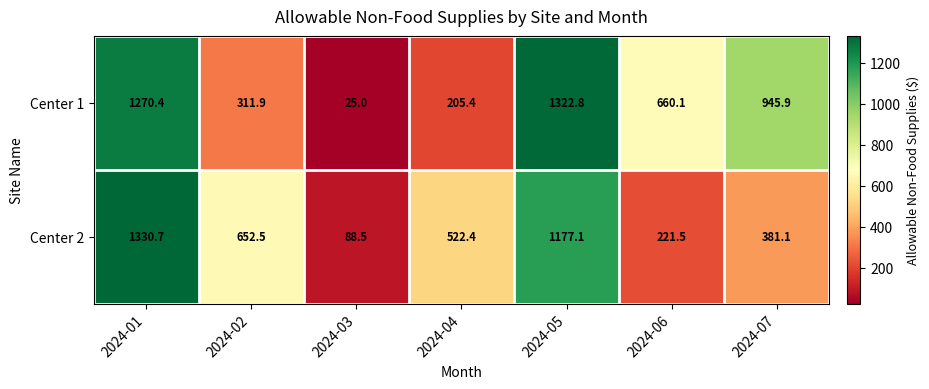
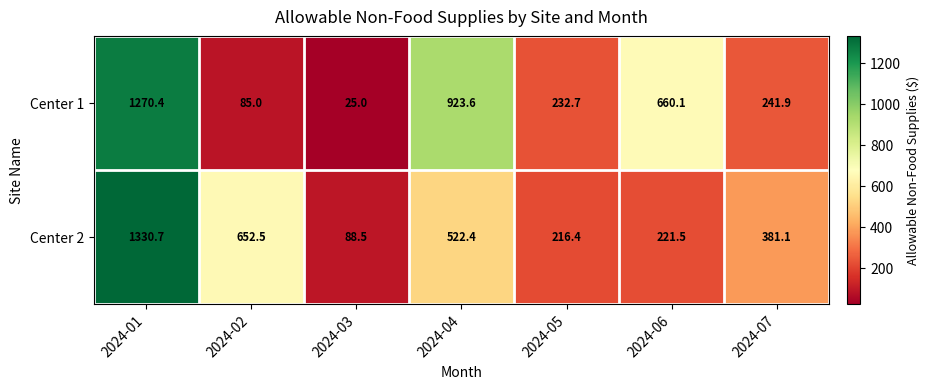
  {
    "Center 1": {
      "2024-01": 1270.4,
-     "2024-02": 311.9,
+     "2024-02": 85.0,
      "2024-03": 25.0,
-     "2024-04": 205.4,
-     "2024-05": 1322.8,
+     "2024-04": 923.6,
+     "2024-05": 232.7,
      "2024-06": 660.1,
-     "2024-07": 945.9
+     "2024-07": 241.9
    },
    "Center 2": {
      "2024-01": 1330.7,
      "2024-02": 652.5,
      "2024-03": 88.5,
      "2024-04": 522.4,
-     "2024-05": 1177.1,
+     "2024-05": 216.4,
      "2024-06": 221.5,
      "2024-07": 381.1
    }
  }
